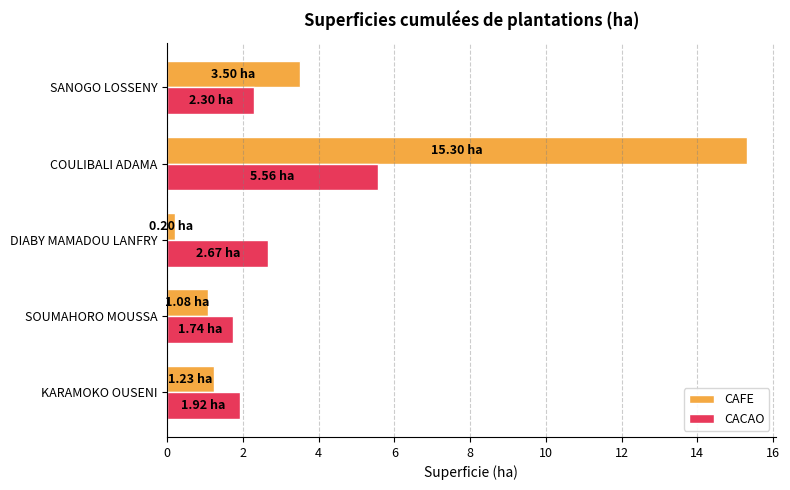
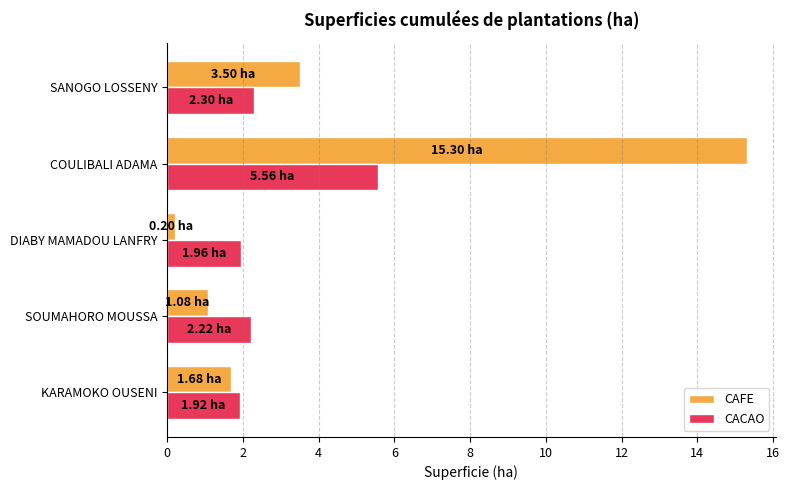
  {
    "CAFE": {
      "SANOGO LOSSENY": 3.50,
      "COULIBALI ADAMA": 15.30,
      "DIABY MAMADOU LANFRY": 0.20,
      "SOUMAHORO MOUSSA": 1.08,
-     "KARAMOKO OUSENI": 1.23
+     "KARAMOKO OUSENI": 1.68
    },
    "CACAO": {
      "SANOGO LOSSENY": 2.30,
      "COULIBALI ADAMA": 5.56,
-     "DIABY MAMADOU LANFRY": 2.67,
-     "SOUMAHORO MOUSSA": 1.74,
+     "DIABY MAMADOU LANFRY": 1.96,
+     "SOUMAHORO MOUSSA": 2.22,
      "KARAMOKO OUSENI": 1.92
    }
  }
